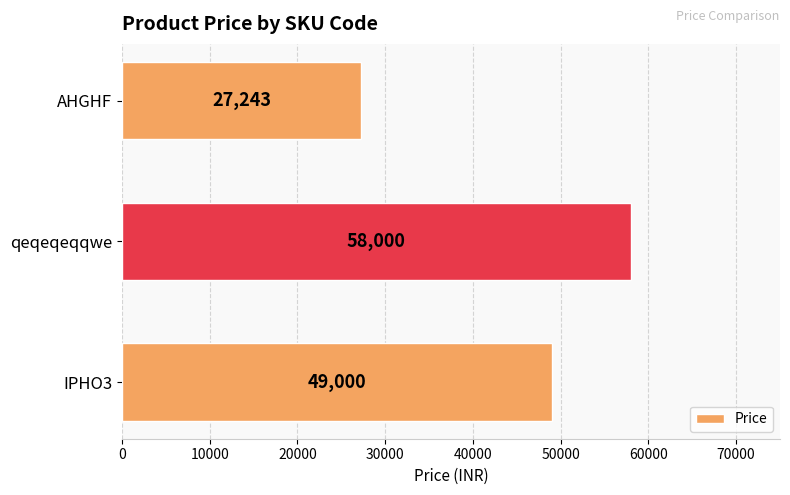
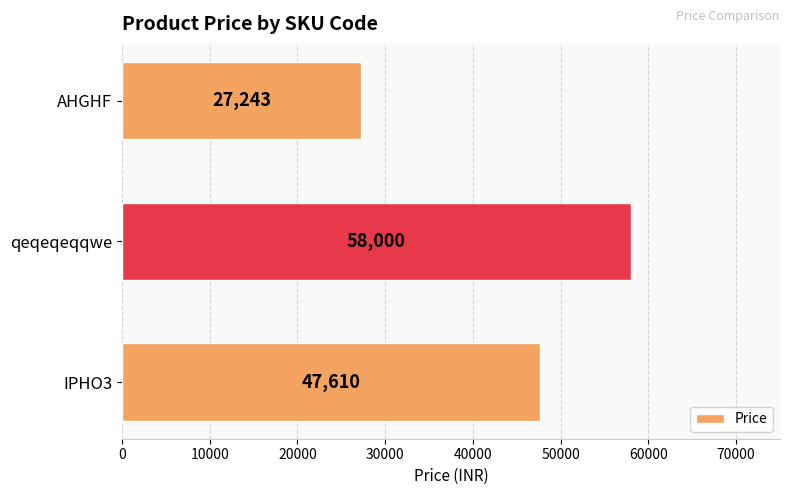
  {
    "AHGHF": "27,243",
    "qeqeqeqqwe": "58,000",
-   "IPHO3": "49,000"
+   "IPHO3": "47,610"
  }
